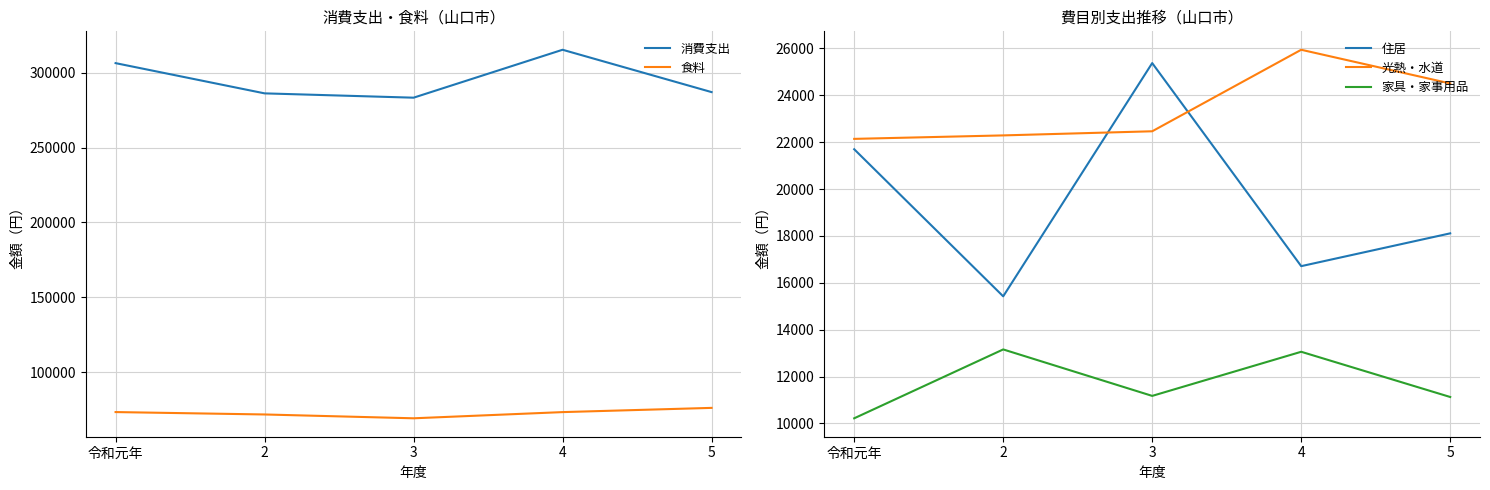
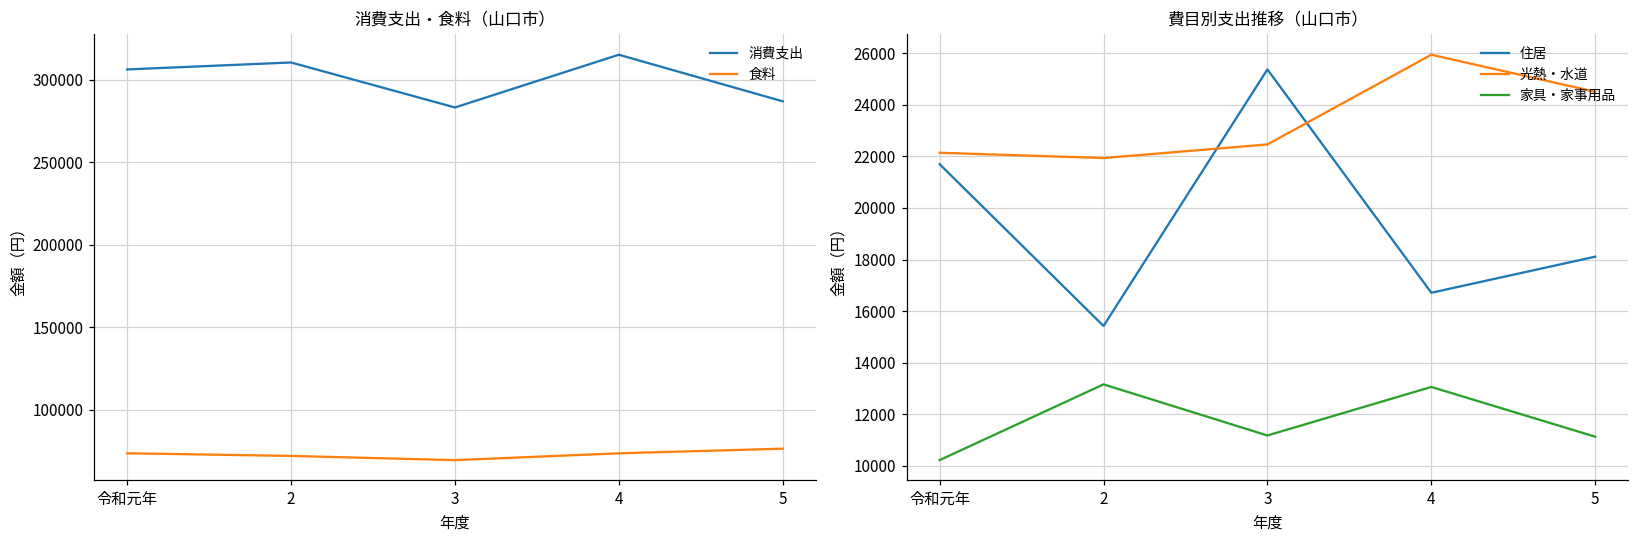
  {
    "消費支出・食料（山口市）": {
      "消費支出": {
        "令和元年": 306000,
-       "2": 286000,
+       "2": 311000,
        "3": 283000,
        "4": 315000,
        "5": 287000
      },
      "食料": {
        "令和元年": 73000,
        "2": 72000,
        "3": 69000,
        "4": 73000,
        "5": 76000
      }
    },
    "費目別支出推移（山口市）": {
      "住居": {
        "令和元年": 21700,
        "2": 15400,
        "3": 25400,
        "4": 16700,
        "5": 18100
      },
      "光熱・水道": {
        "令和元年": 22100,
-       "2": 22300,
+       "2": 21900,
        "3": 22500,
        "4": 25900,
        "5": 24500
      },
      "家具・家事用品": {
        "令和元年": 10200,
        "2": 13200,
        "3": 11200,
        "4": 13100,
        "5": 11100
      }
    }
  }
